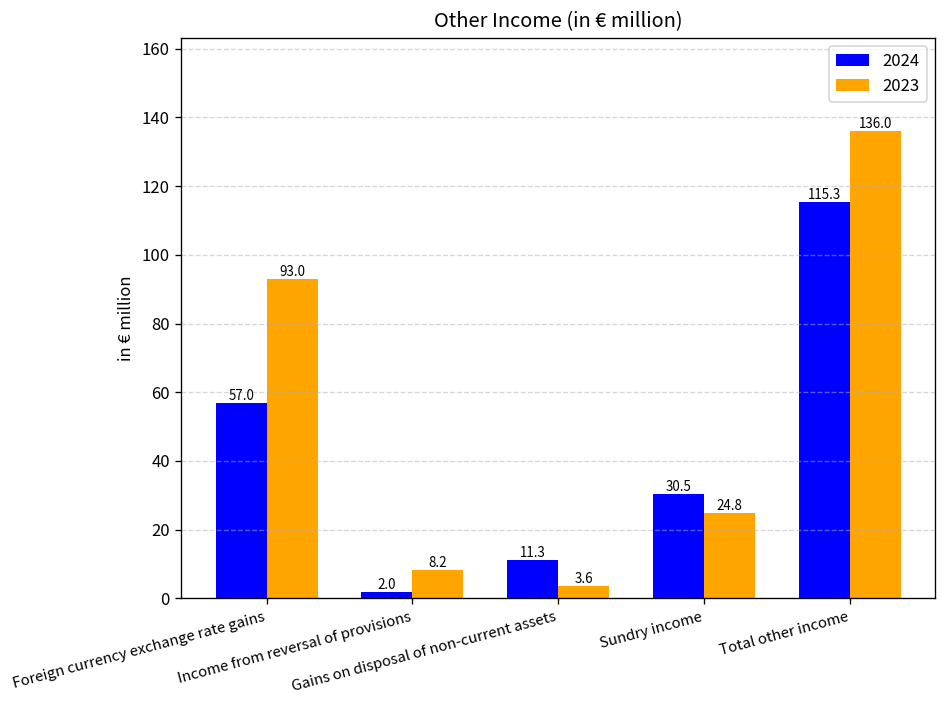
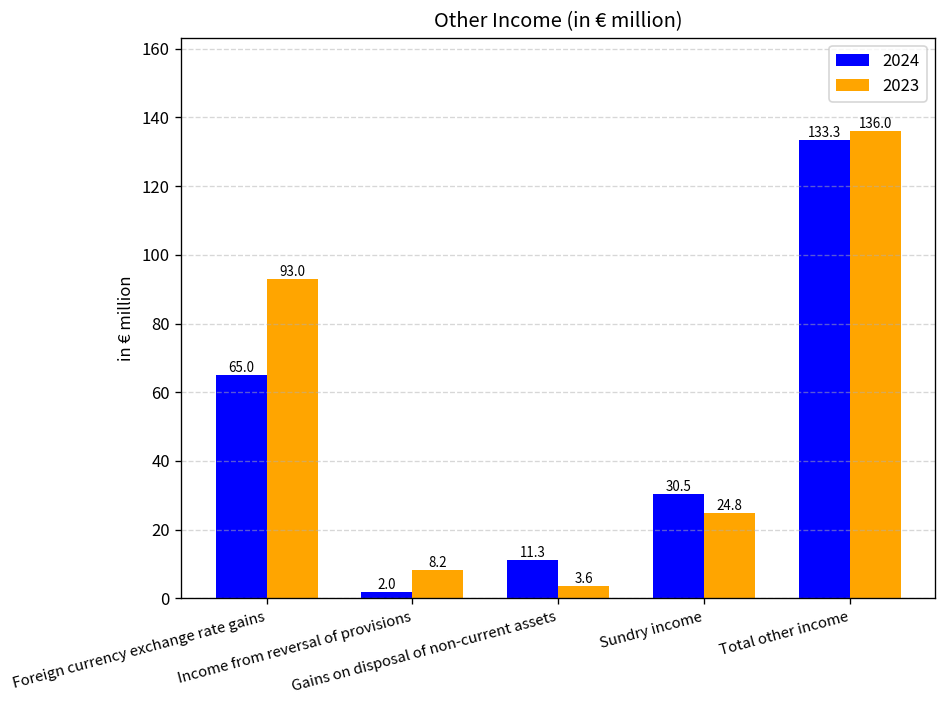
  {
    "2024": {
-     "Foreign currency exchange rate gains": 57.0,
+     "Foreign currency exchange rate gains": 65.0,
      "Income from reversal of provisions": 2.0,
      "Gains on disposal of non-current assets": 11.3,
      "Sundry income": 30.5,
-     "Total other income": 115.3
+     "Total other income": 133.3
    },
    "2023": {
      "Foreign currency exchange rate gains": 93.0,
      "Income from reversal of provisions": 8.2,
      "Gains on disposal of non-current assets": 3.6,
      "Sundry income": 24.8,
      "Total other income": 136.0
    }
  }
